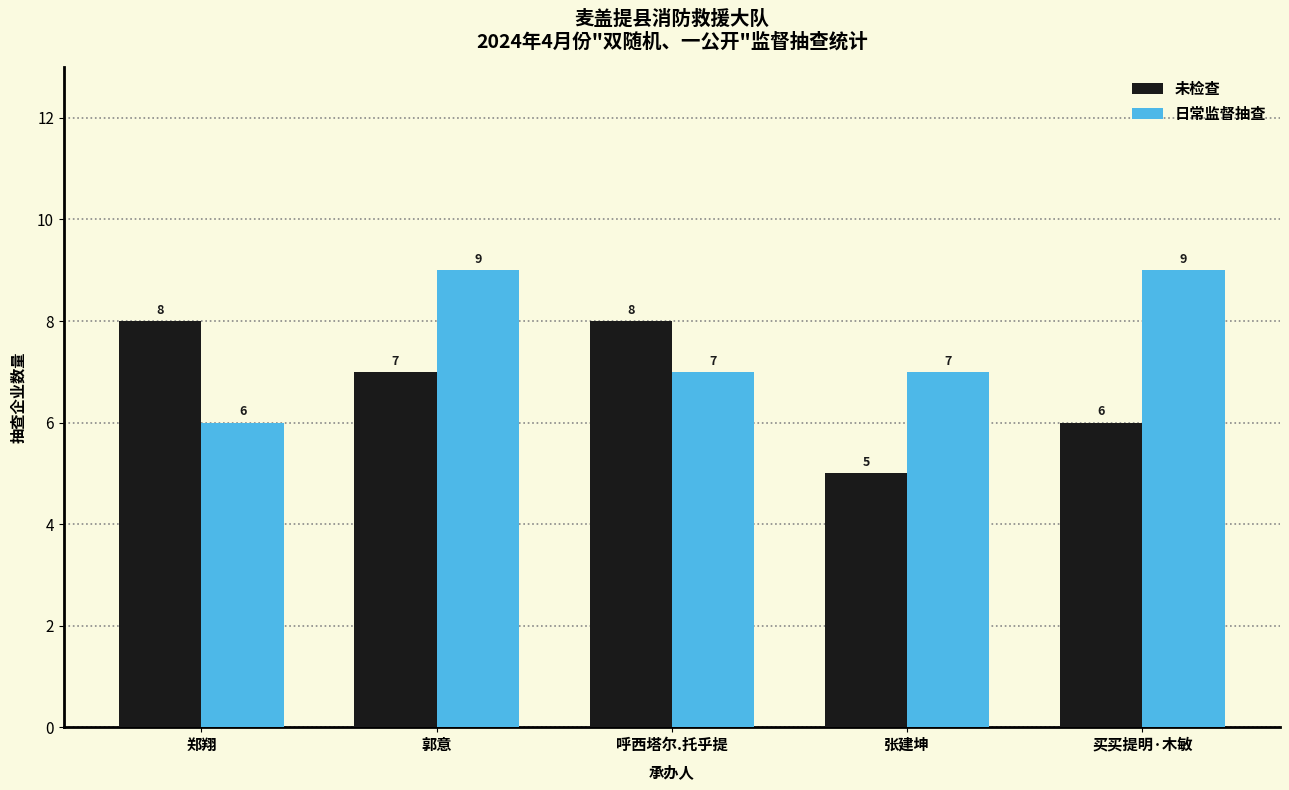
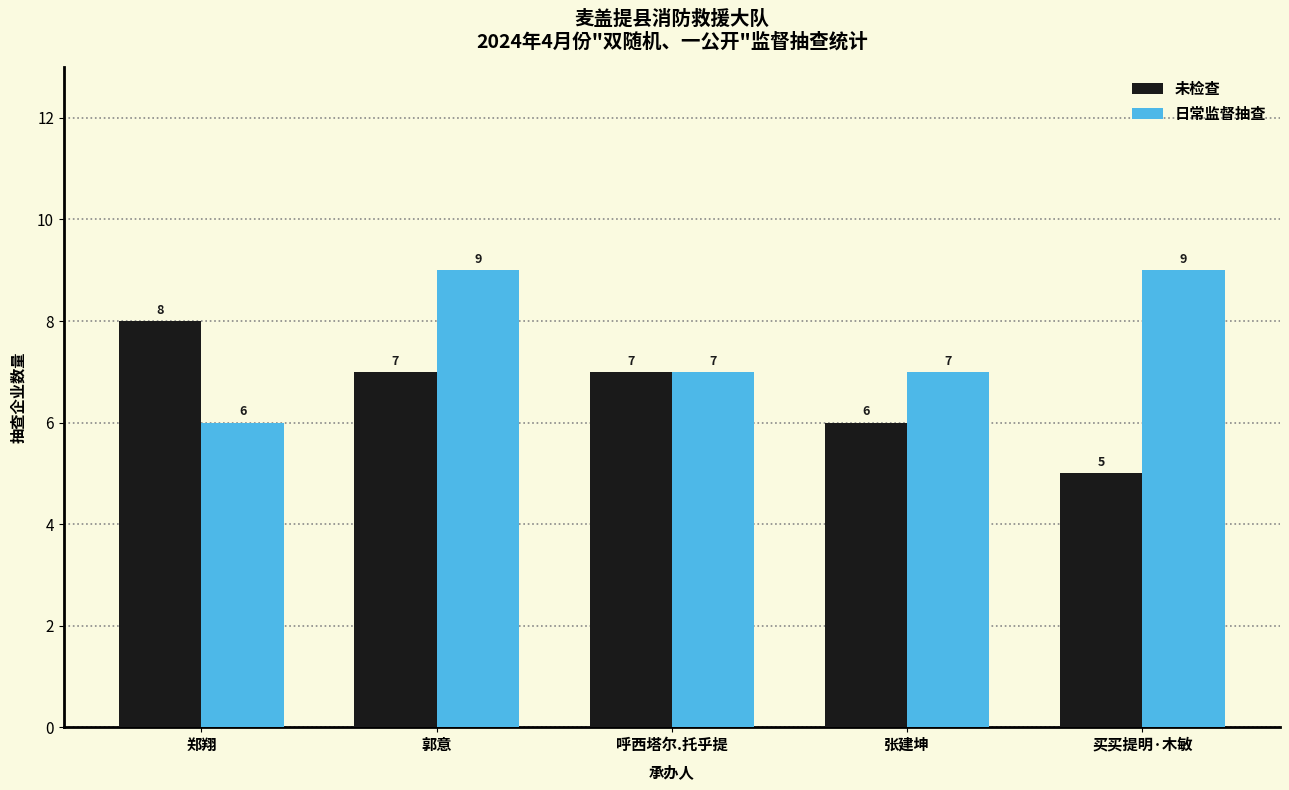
  {
    "未检查": {
      "郑翔": 8,
      "郭意": 7,
-     "呼西塔尔.托乎提": 8,
-     "张建坤": 5,
-     "买买提明·木敏": 6
+     "呼西塔尔.托乎提": 7,
+     "张建坤": 6,
+     "买买提明·木敏": 5
    },
    "日常监督抽查": {
      "郑翔": 6,
      "郭意": 9,
      "呼西塔尔.托乎提": 7,
      "张建坤": 7,
      "买买提明·木敏": 9
    }
  }
